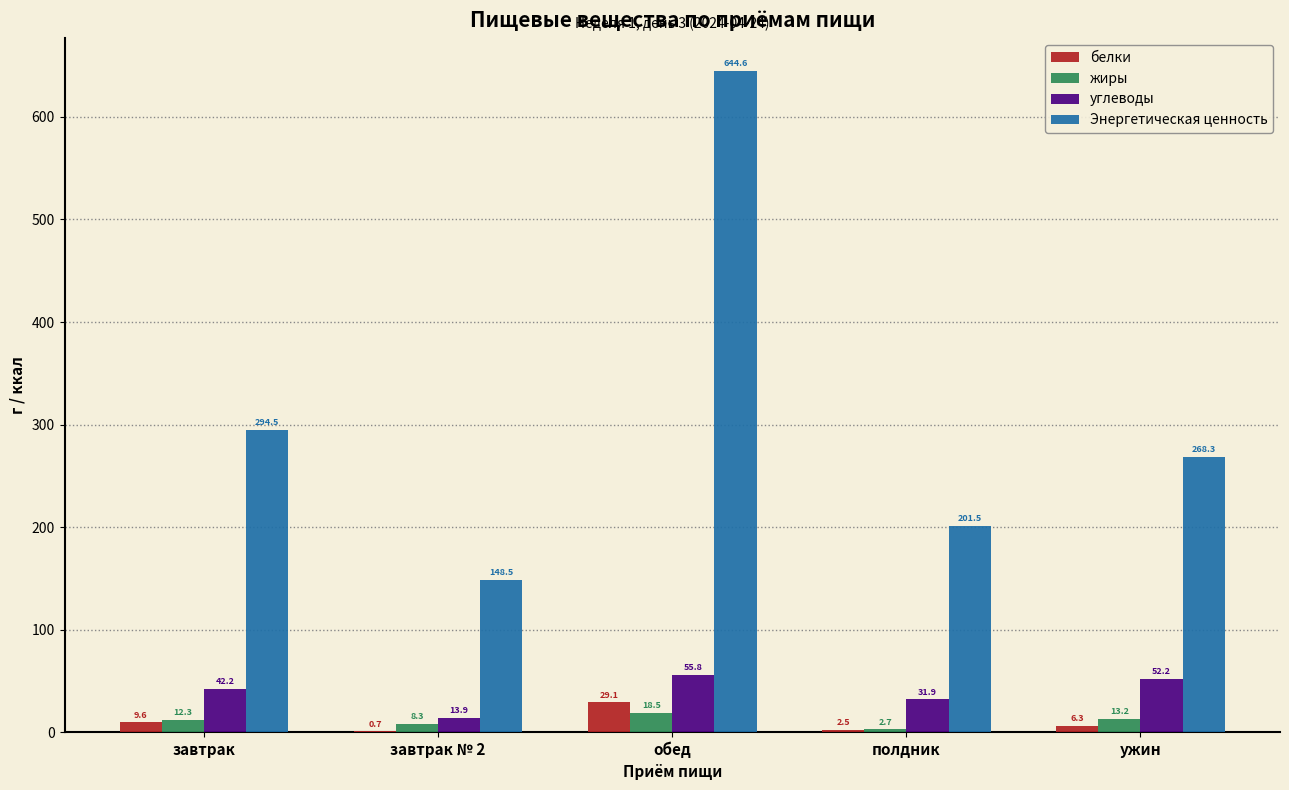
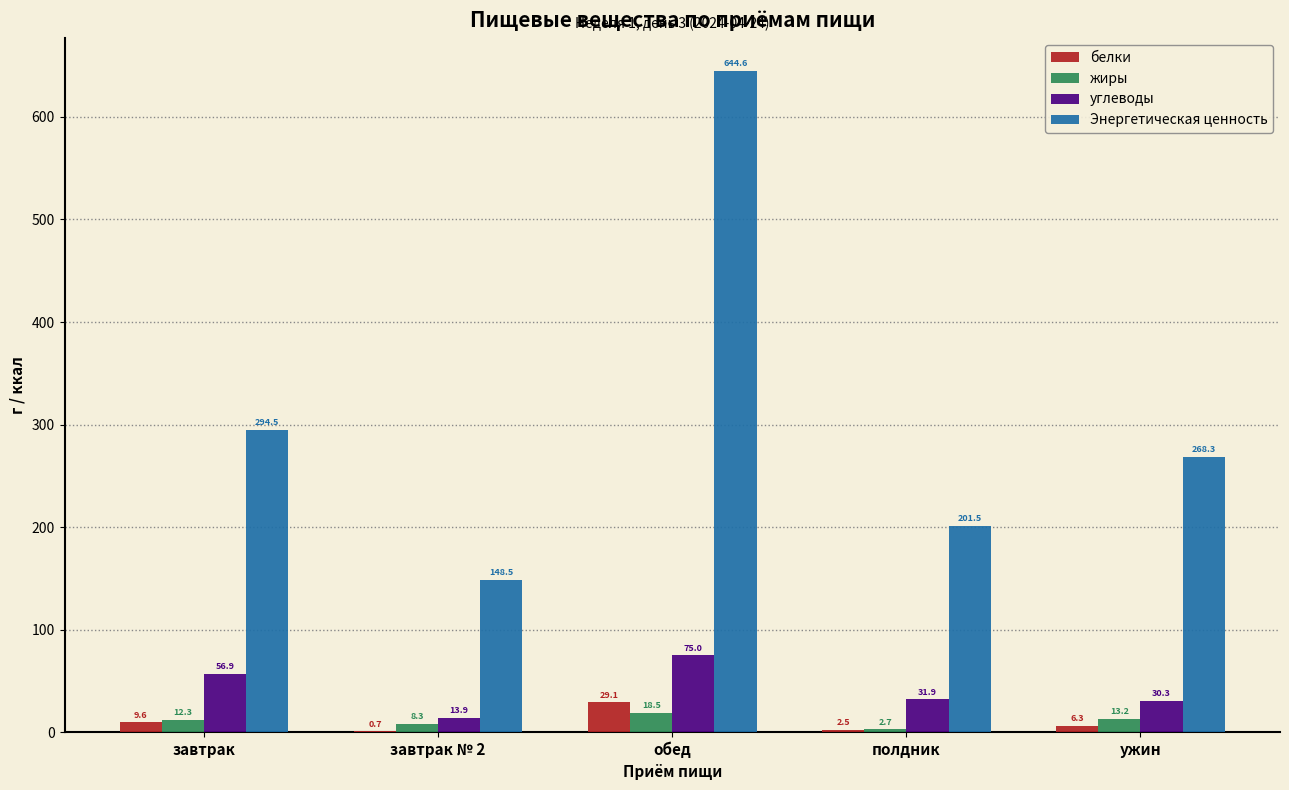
  {
    "белки": {
      "завтрак": 9.6,
      "завтрак № 2": 0.7,
      "обед": 29.1,
      "полдник": 2.5,
      "ужин": 6.3
    },
    "жиры": {
      "завтрак": 12.3,
      "завтрак № 2": 8.3,
      "обед": 18.5,
      "полдник": 2.7,
      "ужин": 13.2
    },
    "углеводы": {
-     "завтрак": 42.2,
+     "завтрак": 56.9,
      "завтрак № 2": 13.9,
-     "обед": 55.8,
+     "обед": 75.0,
      "полдник": 31.9,
-     "ужин": 52.2
+     "ужин": 30.3
    },
    "Энергетическая ценность": {
      "завтрак": 294.5,
      "завтрак № 2": 148.5,
      "обед": 644.6,
      "полдник": 201.5,
      "ужин": 268.3
    }
  }
